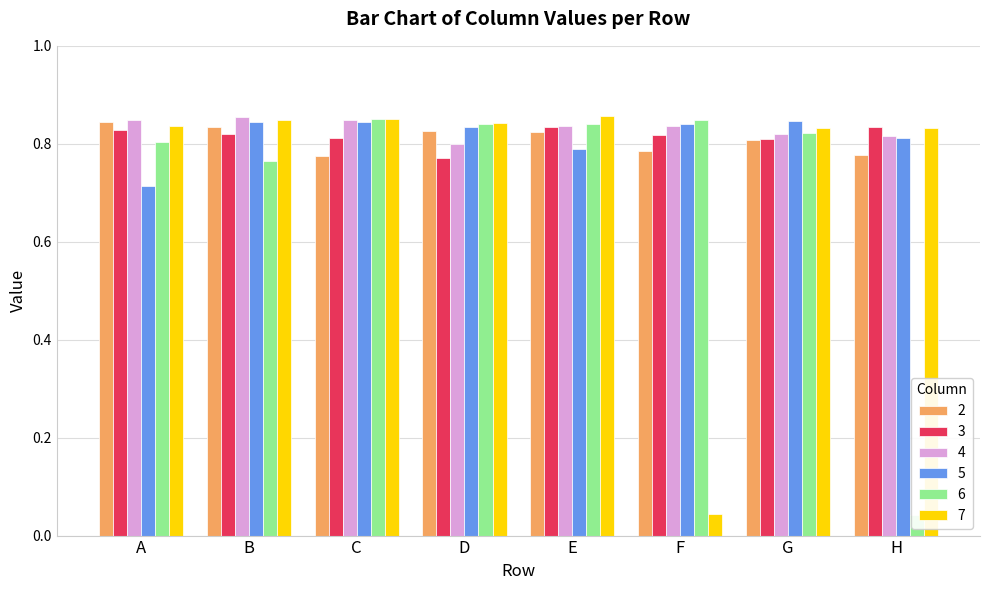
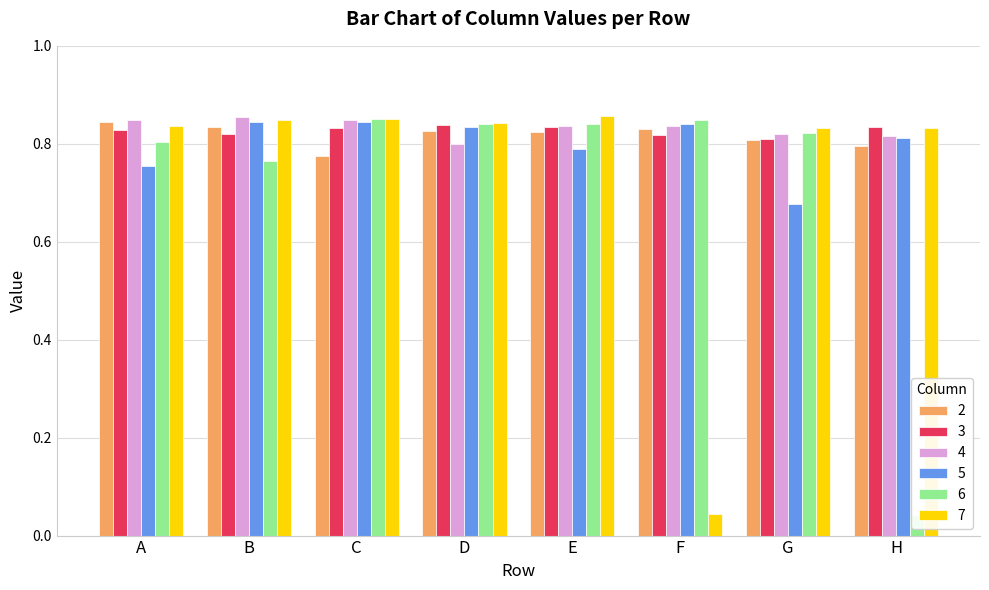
  {
    "2": {
      "A": 0.84,
      "B": 0.83,
      "C": 0.78,
      "D": 0.83,
      "E": 0.82,
-     "F": 0.79,
+     "F": 0.83,
      "G": 0.81,
-     "H": 0.78
+     "H": 0.80
    },
    "3": {
      "A": 0.83,
      "B": 0.82,
-     "C": 0.81,
-     "D": 0.77,
+     "C": 0.83,
+     "D": 0.84,
      "E": 0.83,
      "F": 0.82,
      "G": 0.81,
      "H": 0.83
    },
    "4": {
      "A": 0.85,
      "B": 0.85,
      "C": 0.85,
      "D": 0.80,
      "E": 0.84,
      "F": 0.84,
      "G": 0.82,
      "H": 0.82
    },
    "5": {
-     "A": 0.71,
+     "A": 0.75,
      "B": 0.85,
      "C": 0.84,
      "D": 0.84,
      "E": 0.79,
      "F": 0.84,
-     "G": 0.85,
+     "G": 0.68,
      "H": 0.81
    },
    "6": {
      "A": 0.80,
      "B": 0.76,
      "C": 0.85,
      "D": 0.84,
      "E": 0.84,
      "F": 0.85,
      "G": 0.82
    },
    "7": {
      "A": 0.84,
      "B": 0.85,
      "C": 0.85,
      "D": 0.84,
      "E": 0.86,
      "F": 0.04,
      "G": 0.83,
      "H": 0.83
    }
  }
